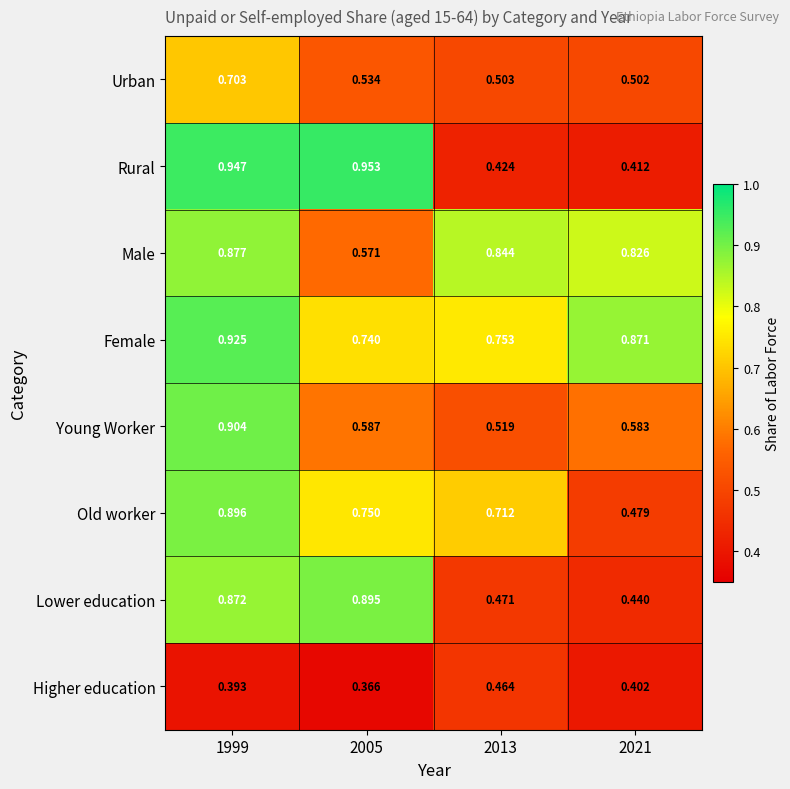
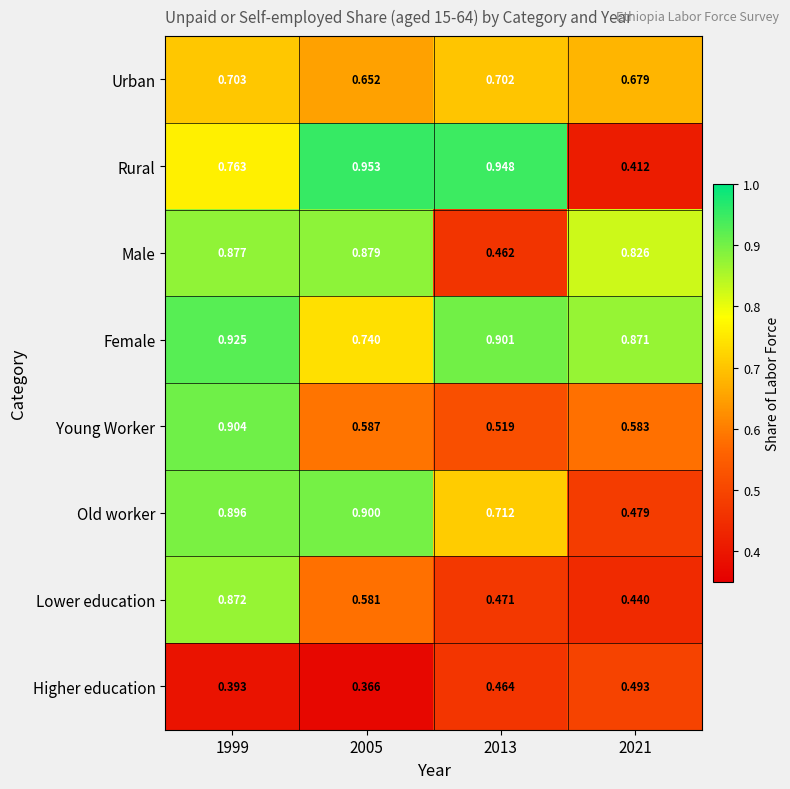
  {
    "Urban": {
      "1999": 0.703,
-     "2005": 0.534,
-     "2013": 0.503,
-     "2021": 0.502
+     "2005": 0.652,
+     "2013": 0.702,
+     "2021": 0.679
    },
    "Rural": {
-     "1999": 0.947,
+     "1999": 0.763,
      "2005": 0.953,
-     "2013": 0.424,
+     "2013": 0.948,
      "2021": 0.412
    },
    "Male": {
      "1999": 0.877,
-     "2005": 0.571,
-     "2013": 0.844,
+     "2005": 0.879,
+     "2013": 0.462,
      "2021": 0.826
    },
    "Female": {
      "1999": 0.925,
      "2005": 0.740,
-     "2013": 0.753,
+     "2013": 0.901,
      "2021": 0.871
    },
    "Young Worker": {
      "1999": 0.904,
      "2005": 0.587,
      "2013": 0.519,
      "2021": 0.583
    },
    "Old worker": {
      "1999": 0.896,
-     "2005": 0.750,
+     "2005": 0.900,
      "2013": 0.712,
      "2021": 0.479
    },
    "Lower education": {
      "1999": 0.872,
-     "2005": 0.895,
+     "2005": 0.581,
      "2013": 0.471,
      "2021": 0.440
    },
    "Higher education": {
      "1999": 0.393,
      "2005": 0.366,
      "2013": 0.464,
-     "2021": 0.402
+     "2021": 0.493
    }
  }
